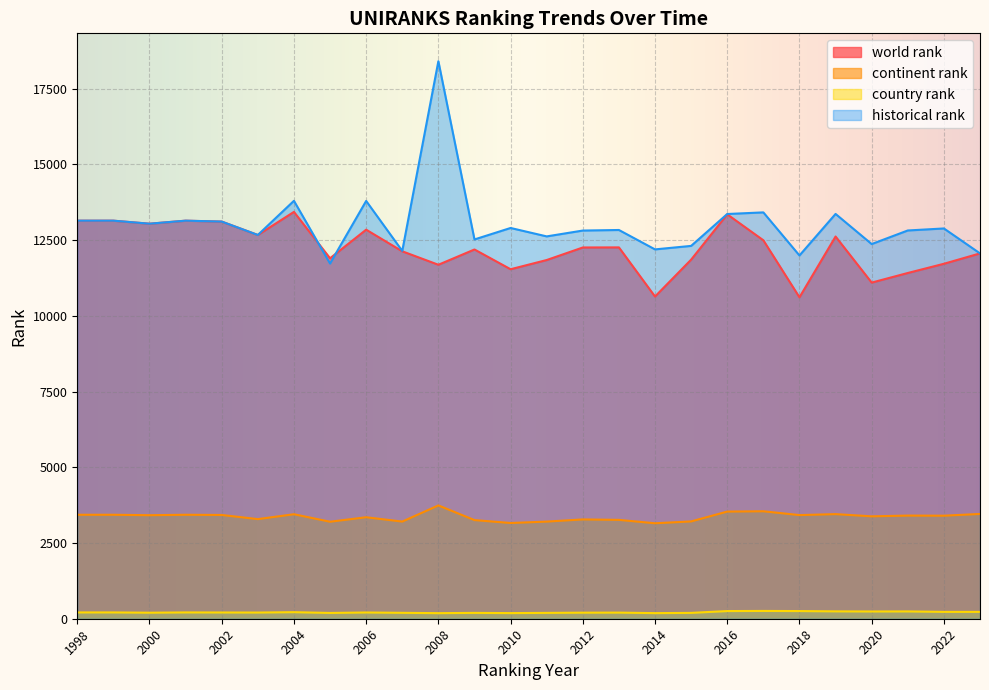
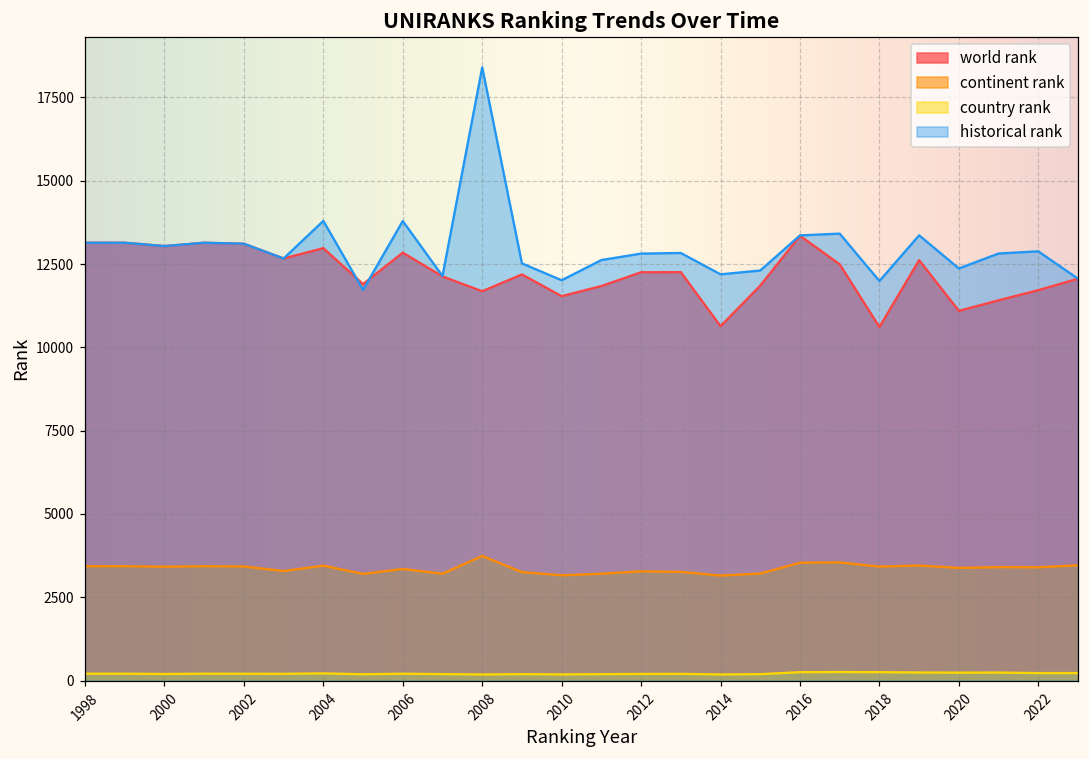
  {
    "world rank": {
-     "2004": 13400,
+     "2004": 13000,
      "2006": 12800,
      "2008": 11700,
      "2010": 11500,
      "2012": 12300,
      "2014": 10600,
      "2018": 10600,
      "2020": 11100,
      "2022": 11700
    },
    "continent rank": {
      "1998": 3400,
      "2000": 3400,
      "2002": 3400,
      "2004": 3400,
      "2006": 3400,
      "2008": 3700,
      "2010": 3200,
      "2012": 3300,
      "2014": 3200,
      "2016": 3500,
      "2018": 3400,
      "2020": 3400,
      "2022": 3400
    },
    "country rank": {
      "1998": 200,
      "2000": 200,
      "2002": 200,
      "2004": 200,
      "2006": 200,
      "2008": 200,
      "2010": 200,
      "2012": 200,
      "2014": 200,
      "2016": 300,
      "2018": 300,
      "2020": 200,
      "2022": 200
    },
    "historical rank": {
      "2004": 13800,
      "2006": 13800,
      "2008": 18400,
-     "2010": 12900,
+     "2010": 12000,
      "2012": 12800,
      "2014": 12200,
      "2018": 12000,
      "2020": 12400,
      "2022": 12900
    }
  }
